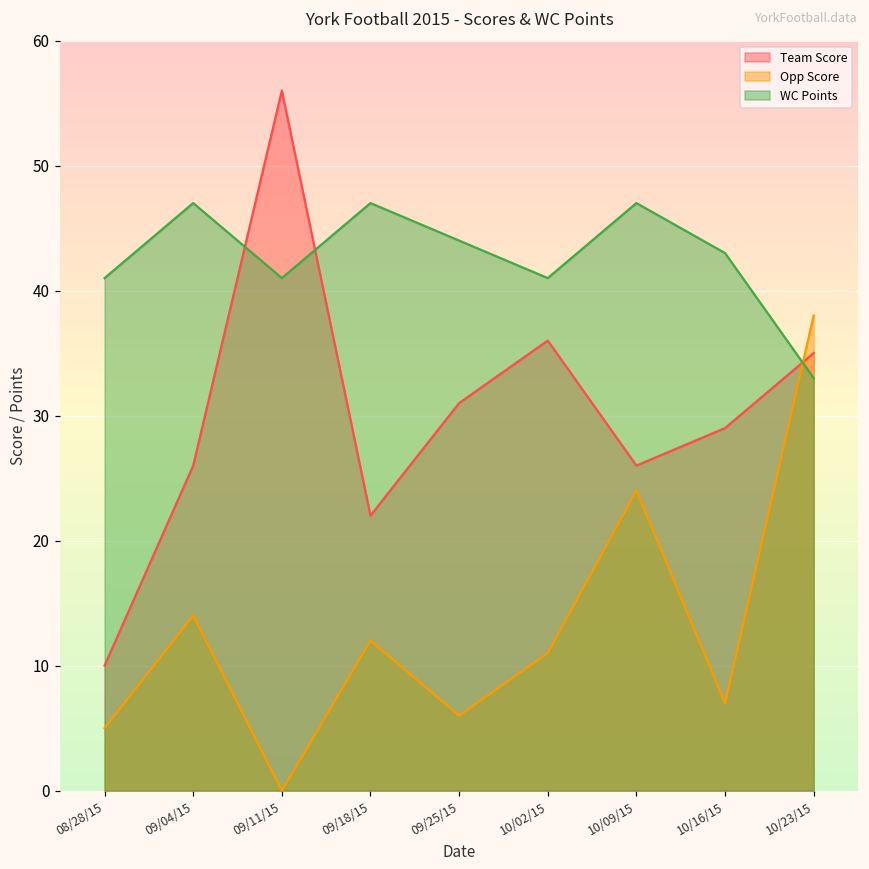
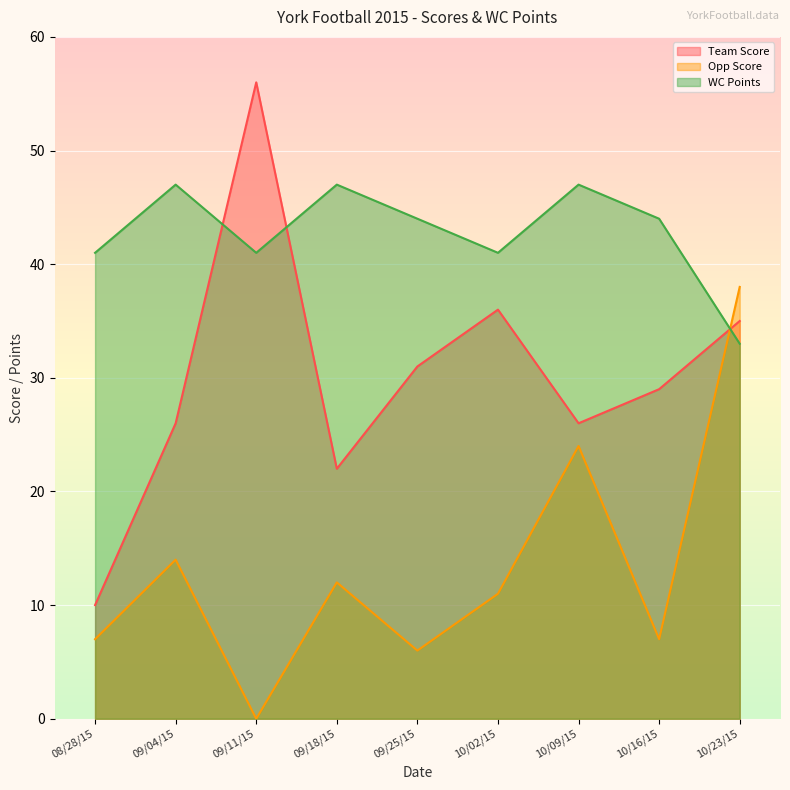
  {
    "Team Score": {
      "08/28/15": 10,
      "09/04/15": 26,
      "09/11/15": 56,
      "09/18/15": 22,
      "09/25/15": 31,
      "10/02/15": 36,
      "10/09/15": 26,
      "10/16/15": 29,
      "10/23/15": 35
    },
    "Opp Score": {
-     "08/28/15": 5,
+     "08/28/15": 7,
      "09/04/15": 14,
      "09/11/15": 0,
      "09/18/15": 12,
      "09/25/15": 6,
      "10/02/15": 11,
      "10/09/15": 24,
      "10/16/15": 7,
      "10/23/15": 38
    },
    "WC Points": {
      "08/28/15": 41,
      "09/04/15": 47,
      "09/11/15": 41,
      "09/18/15": 47,
      "09/25/15": 44,
      "10/02/15": 41,
      "10/09/15": 47,
-     "10/16/15": 43,
+     "10/16/15": 44,
      "10/23/15": 33
    }
  }
